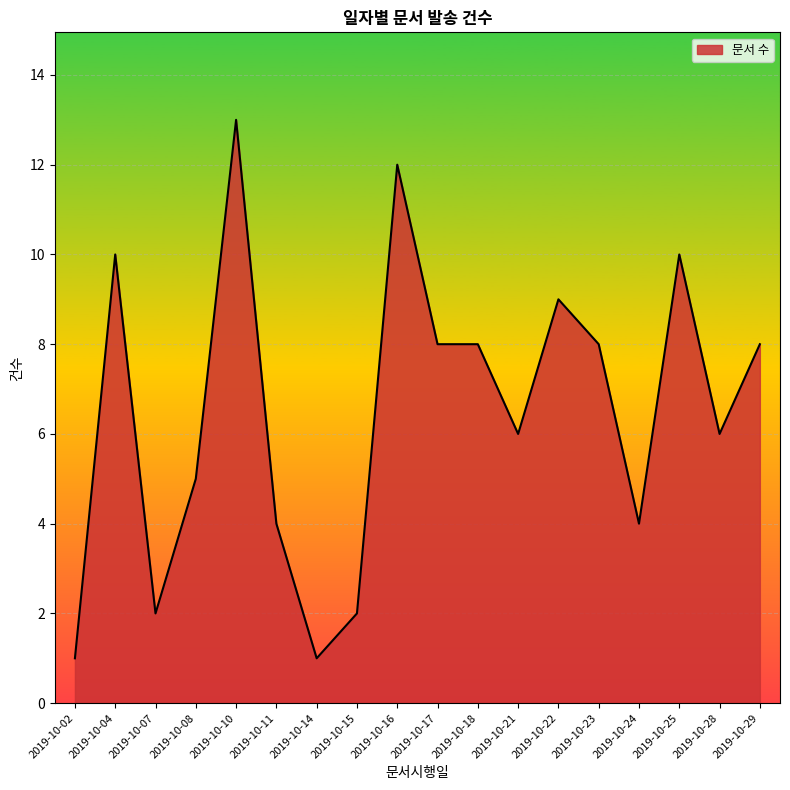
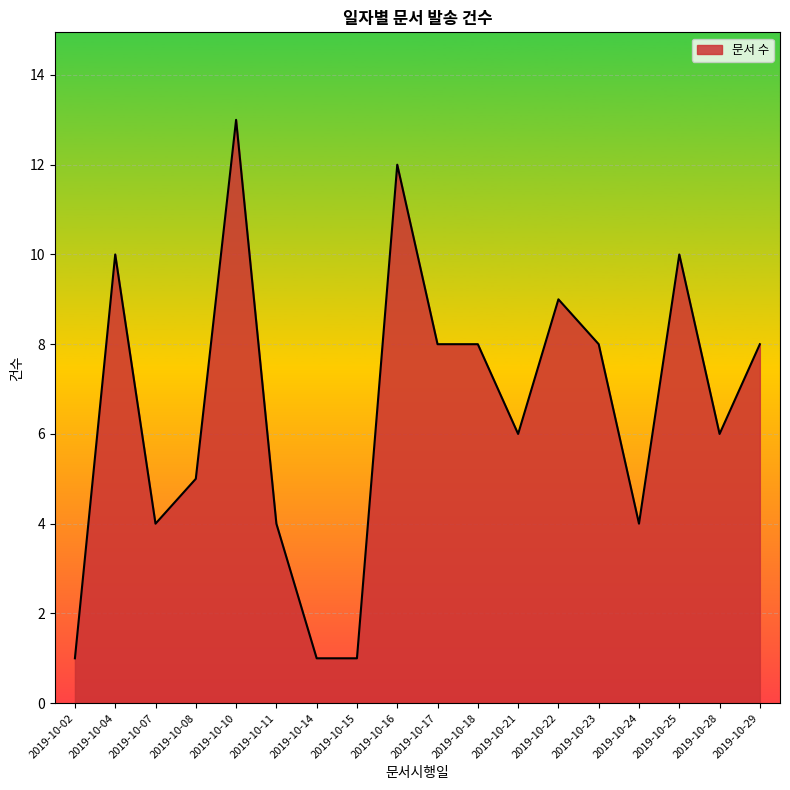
  {
    "2019-10-02": 1,
    "2019-10-04": 10,
-   "2019-10-07": 2,
+   "2019-10-07": 4,
    "2019-10-08": 5,
    "2019-10-10": 13,
    "2019-10-11": 4,
    "2019-10-14": 1,
-   "2019-10-15": 2,
+   "2019-10-15": 1,
    "2019-10-16": 12,
    "2019-10-17": 8,
    "2019-10-18": 8,
    "2019-10-21": 6,
    "2019-10-22": 9,
    "2019-10-23": 8,
    "2019-10-24": 4,
    "2019-10-25": 10,
    "2019-10-28": 6,
    "2019-10-29": 8
  }
